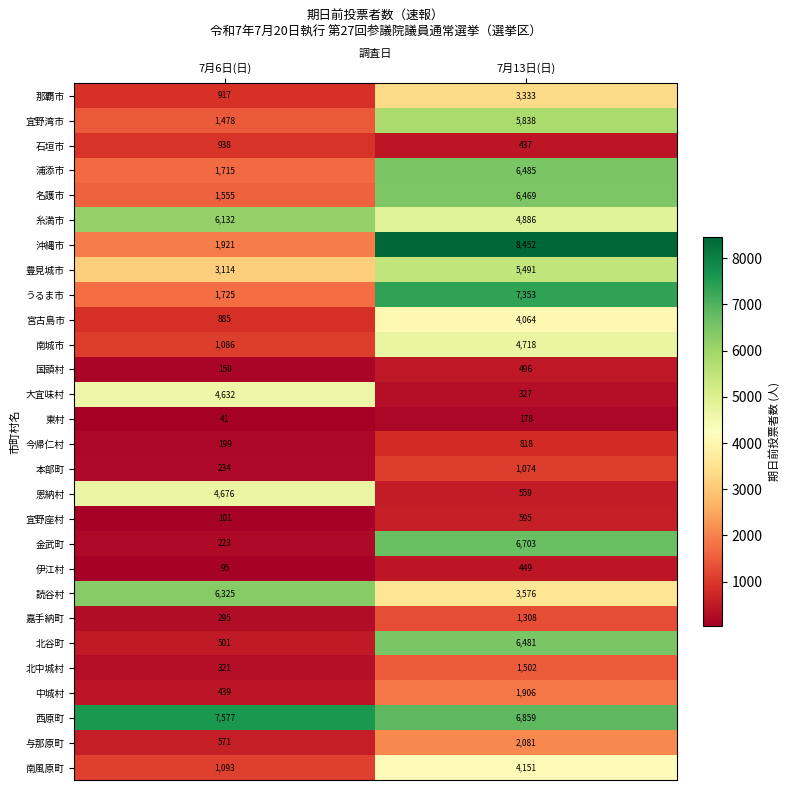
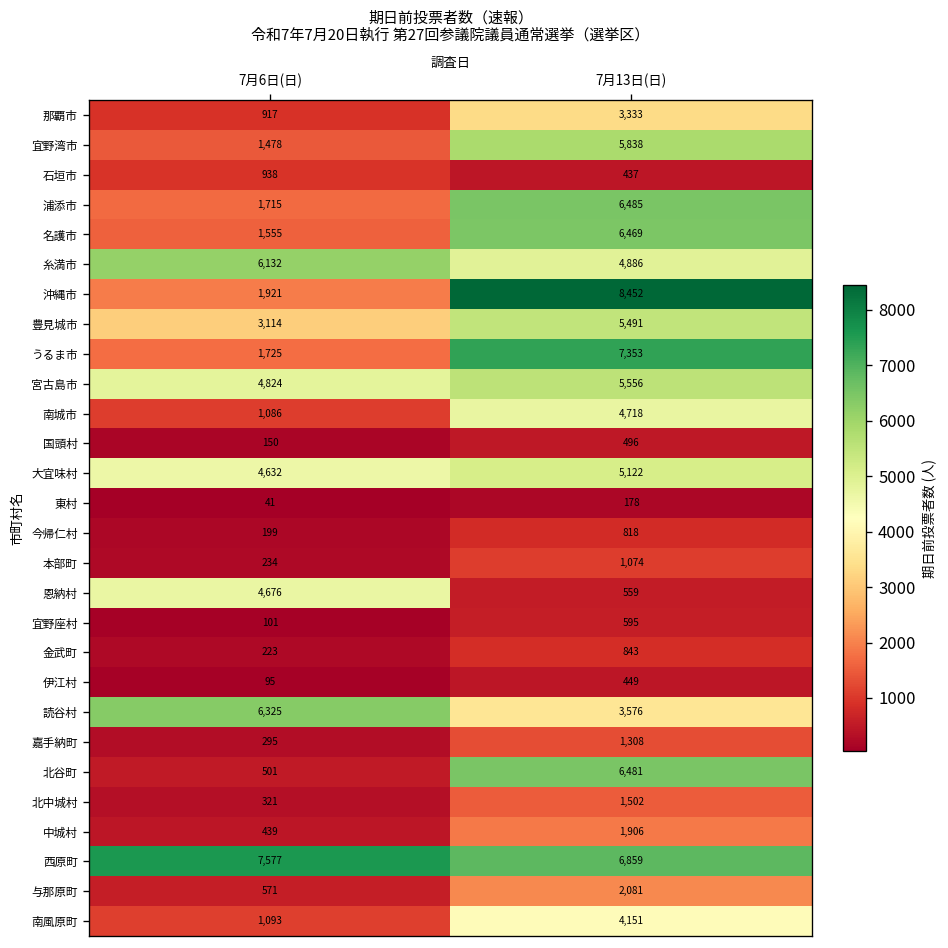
  {
    "那覇市": {
      "7月6日(日)": "917",
      "7月13日(日)": "3,333"
    },
    "宜野湾市": {
      "7月6日(日)": "1,478",
      "7月13日(日)": "5,838"
    },
    "石垣市": {
      "7月6日(日)": "938",
      "7月13日(日)": "437"
    },
    "浦添市": {
      "7月6日(日)": "1,715",
      "7月13日(日)": "6,485"
    },
    "名護市": {
      "7月6日(日)": "1,555",
      "7月13日(日)": "6,469"
    },
    "糸満市": {
      "7月6日(日)": "6,132",
      "7月13日(日)": "4,886"
    },
    "沖縄市": {
      "7月6日(日)": "1,921",
      "7月13日(日)": "8,452"
    },
    "豊見城市": {
      "7月6日(日)": "3,114",
      "7月13日(日)": "5,491"
    },
    "うるま市": {
      "7月6日(日)": "1,725",
      "7月13日(日)": "7,353"
    },
    "宮古島市": {
-     "7月6日(日)": "885",
-     "7月13日(日)": "4,064"
+     "7月6日(日)": "4,824",
+     "7月13日(日)": "5,556"
    },
    "南城市": {
      "7月6日(日)": "1,086",
      "7月13日(日)": "4,718"
    },
    "国頭村": {
      "7月6日(日)": "150",
      "7月13日(日)": "496"
    },
    "大宜味村": {
      "7月6日(日)": "4,632",
-     "7月13日(日)": "327"
+     "7月13日(日)": "5,122"
    },
    "東村": {
      "7月6日(日)": "41",
      "7月13日(日)": "178"
    },
    "今帰仁村": {
      "7月6日(日)": "199",
      "7月13日(日)": "818"
    },
    "本部町": {
      "7月6日(日)": "234",
      "7月13日(日)": "1,074"
    },
    "恩納村": {
      "7月6日(日)": "4,676",
      "7月13日(日)": "559"
    },
    "宜野座村": {
      "7月6日(日)": "101",
      "7月13日(日)": "595"
    },
    "金武町": {
      "7月6日(日)": "223",
-     "7月13日(日)": "6,703"
+     "7月13日(日)": "843"
    },
    "伊江村": {
      "7月6日(日)": "95",
      "7月13日(日)": "449"
    },
    "読谷村": {
      "7月6日(日)": "6,325",
      "7月13日(日)": "3,576"
    },
    "嘉手納町": {
      "7月6日(日)": "295",
      "7月13日(日)": "1,308"
    },
    "北谷町": {
      "7月6日(日)": "501",
      "7月13日(日)": "6,481"
    },
    "北中城村": {
      "7月6日(日)": "321",
      "7月13日(日)": "1,502"
    },
    "中城村": {
      "7月6日(日)": "439",
      "7月13日(日)": "1,906"
    },
    "西原町": {
      "7月6日(日)": "7,577",
      "7月13日(日)": "6,859"
    },
    "与那原町": {
      "7月6日(日)": "571",
      "7月13日(日)": "2,081"
    },
    "南風原町": {
      "7月6日(日)": "1,093",
      "7月13日(日)": "4,151"
    }
  }
